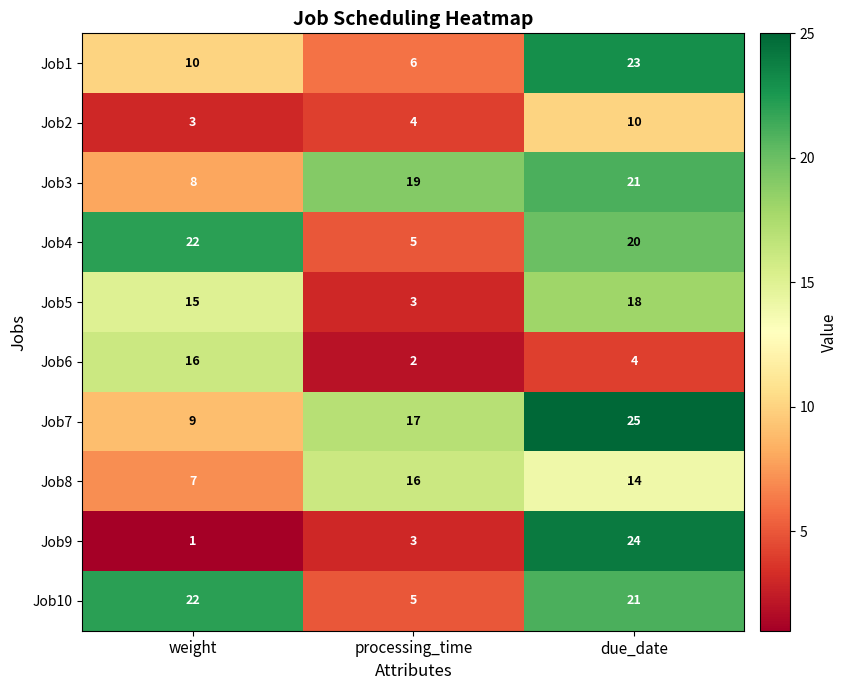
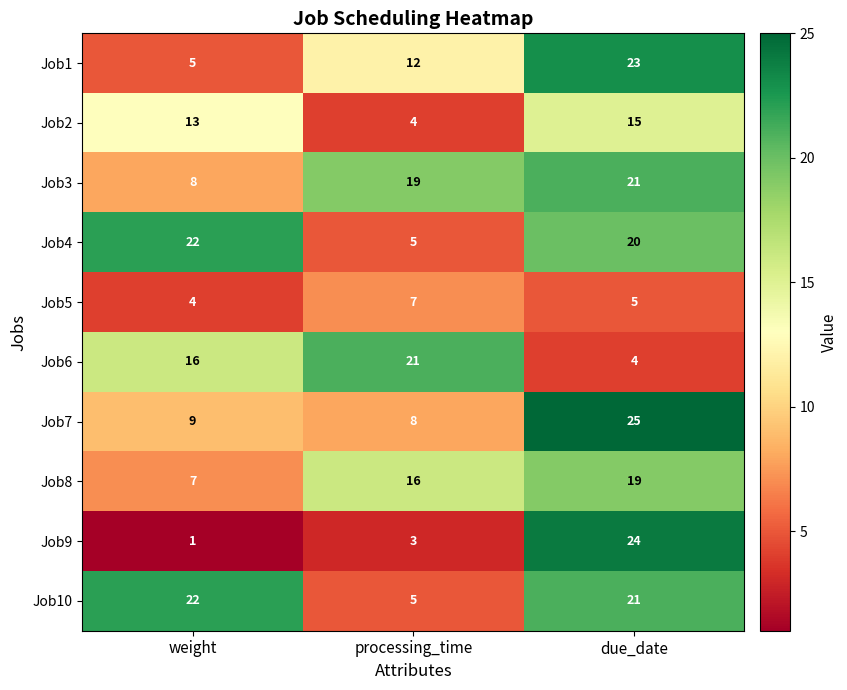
  {
    "Job1": {
-     "weight": 10,
-     "processing_time": 6,
+     "weight": 5,
+     "processing_time": 12,
      "due_date": 23
    },
    "Job2": {
-     "weight": 3,
+     "weight": 13,
      "processing_time": 4,
-     "due_date": 10
+     "due_date": 15
    },
    "Job3": {
      "weight": 8,
      "processing_time": 19,
      "due_date": 21
    },
    "Job4": {
      "weight": 22,
      "processing_time": 5,
      "due_date": 20
    },
    "Job5": {
-     "weight": 15,
-     "processing_time": 3,
-     "due_date": 18
+     "weight": 4,
+     "processing_time": 7,
+     "due_date": 5
    },
    "Job6": {
      "weight": 16,
-     "processing_time": 2,
+     "processing_time": 21,
      "due_date": 4
    },
    "Job7": {
      "weight": 9,
-     "processing_time": 17,
+     "processing_time": 8,
      "due_date": 25
    },
    "Job8": {
      "weight": 7,
      "processing_time": 16,
-     "due_date": 14
+     "due_date": 19
    },
    "Job9": {
      "weight": 1,
      "processing_time": 3,
      "due_date": 24
    },
    "Job10": {
      "weight": 22,
      "processing_time": 5,
      "due_date": 21
    }
  }
